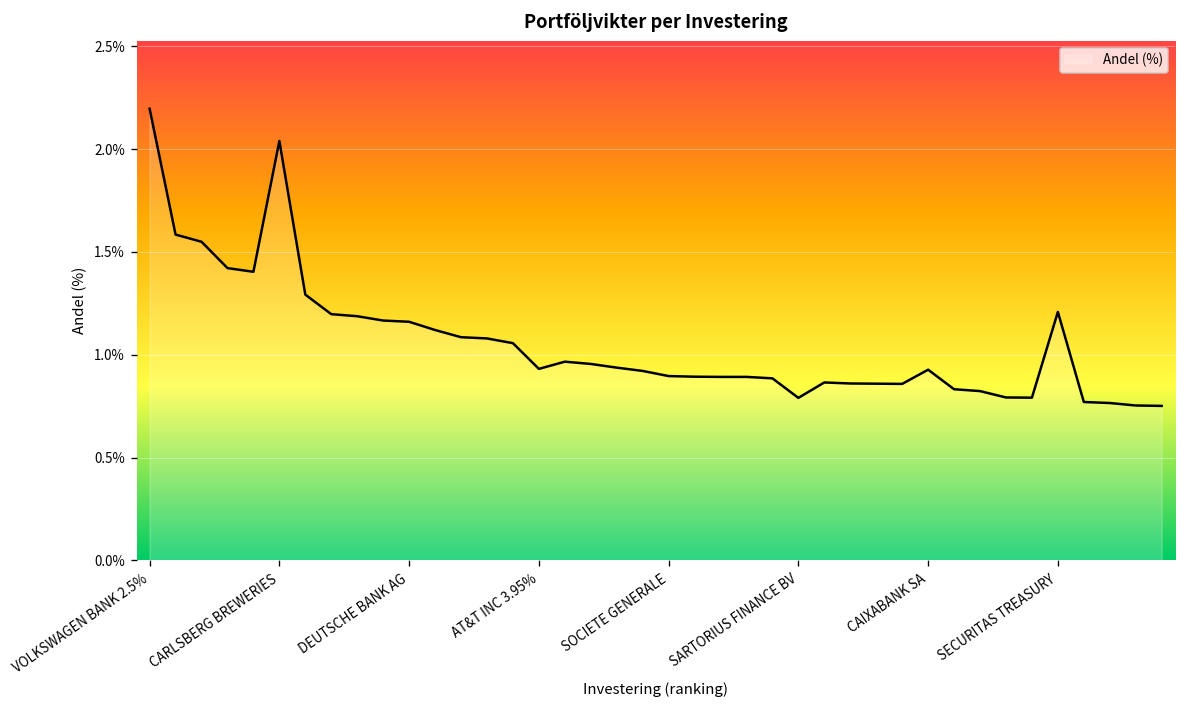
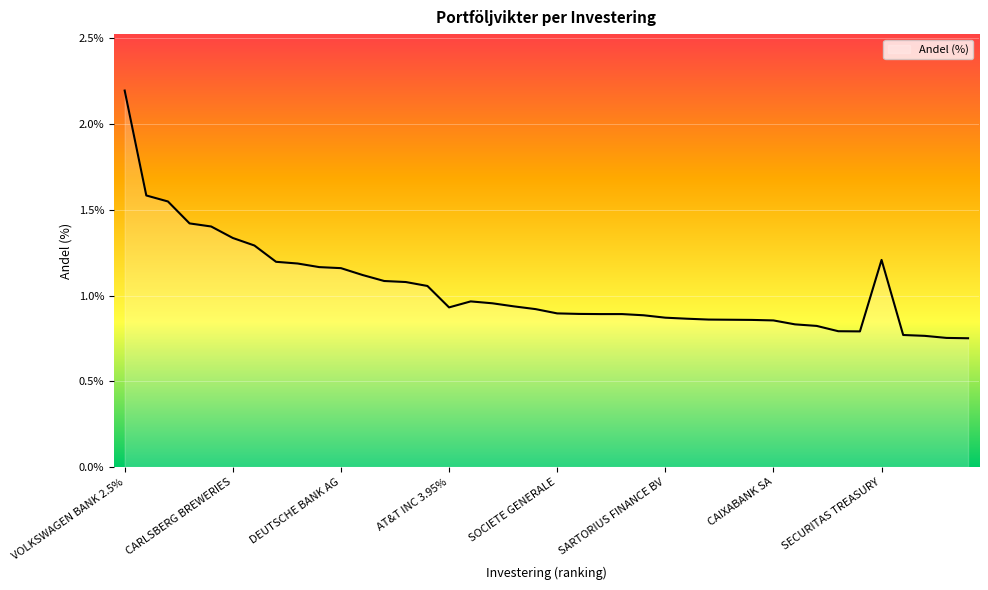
  {
    "VOLKSWAGEN BANK 2.5%": "2.20%",
-   "CARLSBERG BREWERIES": "2.04%",
+   "CARLSBERG BREWERIES": "1.34%",
    "DEUTSCHE BANK AG": "1.16%",
    "AT&T INC 3.95%": "0.93%",
    "SOCIETE GENERALE": "0.90%",
-   "SARTORIUS FINANCE BV": "0.79%",
-   "CAIXABANK SA": "0.93%",
+   "SARTORIUS FINANCE BV": "0.87%",
+   "CAIXABANK SA": "0.86%",
    "SECURITAS TREASURY": "1.21%"
  }
